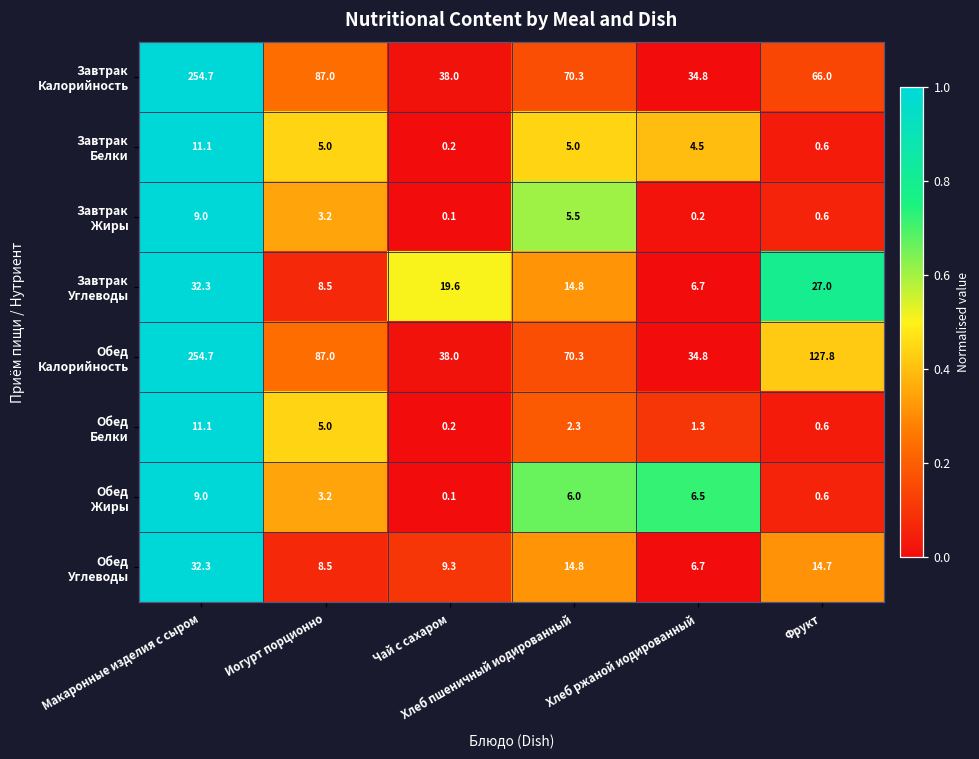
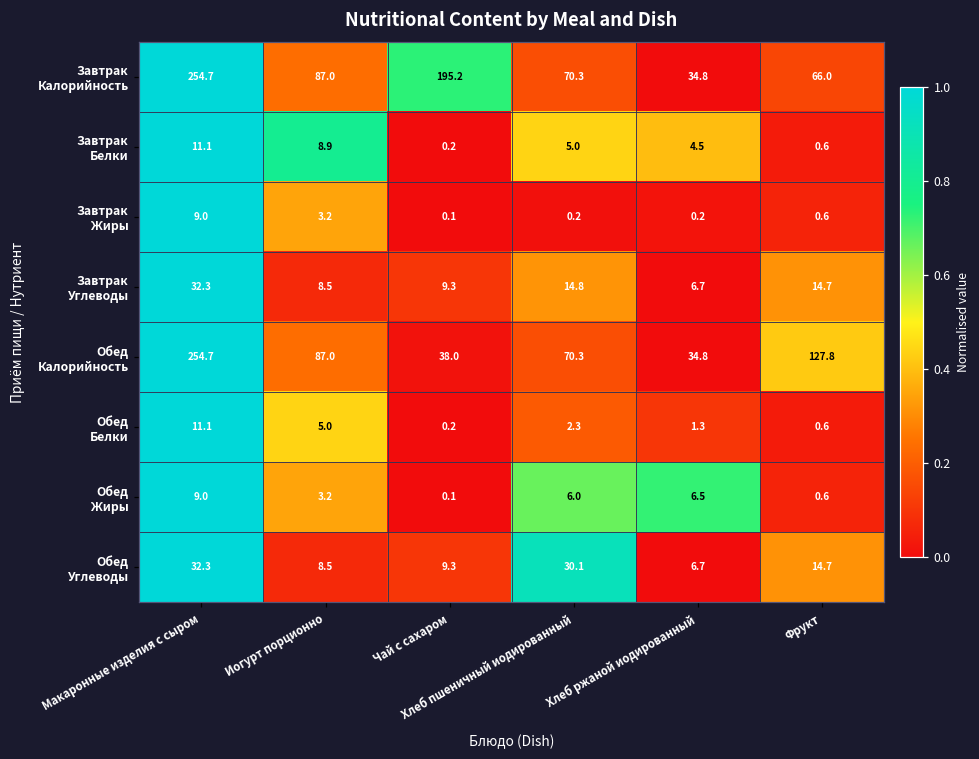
  {
    "Завтрак Калорийность": {
      "Макаронные изделия с сыром": 254.7,
      "Иогурт порционно": 87.0,
-     "Чай с сахаром": 38.0,
+     "Чай с сахаром": 195.2,
      "Хлеб пшеничный иодированный": 70.3,
      "Хлеб ржаной иодированный": 34.8,
      "Фрукт": 66.0
    },
    "Завтрак Белки": {
      "Макаронные изделия с сыром": 11.1,
-     "Иогурт порционно": 5.0,
+     "Иогурт порционно": 8.9,
      "Чай с сахаром": 0.2,
      "Хлеб пшеничный иодированный": 5.0,
      "Хлеб ржаной иодированный": 4.5,
      "Фрукт": 0.6
    },
    "Завтрак Жиры": {
      "Макаронные изделия с сыром": 9.0,
      "Иогурт порционно": 3.2,
      "Чай с сахаром": 0.1,
-     "Хлеб пшеничный иодированный": 5.5,
+     "Хлеб пшеничный иодированный": 0.2,
      "Хлеб ржаной иодированный": 0.2,
      "Фрукт": 0.6
    },
    "Завтрак Углеводы": {
      "Макаронные изделия с сыром": 32.3,
      "Иогурт порционно": 8.5,
-     "Чай с сахаром": 19.6,
+     "Чай с сахаром": 9.3,
      "Хлеб пшеничный иодированный": 14.8,
      "Хлеб ржаной иодированный": 6.7,
-     "Фрукт": 27.0
+     "Фрукт": 14.7
    },
    "Обед Калорийность": {
      "Макаронные изделия с сыром": 254.7,
      "Иогурт порционно": 87.0,
      "Чай с сахаром": 38.0,
      "Хлеб пшеничный иодированный": 70.3,
      "Хлеб ржаной иодированный": 34.8,
      "Фрукт": 127.8
    },
    "Обед Белки": {
      "Макаронные изделия с сыром": 11.1,
      "Иогурт порционно": 5.0,
      "Чай с сахаром": 0.2,
      "Хлеб пшеничный иодированный": 2.3,
      "Хлеб ржаной иодированный": 1.3,
      "Фрукт": 0.6
    },
    "Обед Жиры": {
      "Макаронные изделия с сыром": 9.0,
      "Иогурт порционно": 3.2,
      "Чай с сахаром": 0.1,
      "Хлеб пшеничный иодированный": 6.0,
      "Хлеб ржаной иодированный": 6.5,
      "Фрукт": 0.6
    },
    "Обед Углеводы": {
      "Макаронные изделия с сыром": 32.3,
      "Иогурт порционно": 8.5,
      "Чай с сахаром": 9.3,
-     "Хлеб пшеничный иодированный": 14.8,
+     "Хлеб пшеничный иодированный": 30.1,
      "Хлеб ржаной иодированный": 6.7,
      "Фрукт": 14.7
    }
  }
